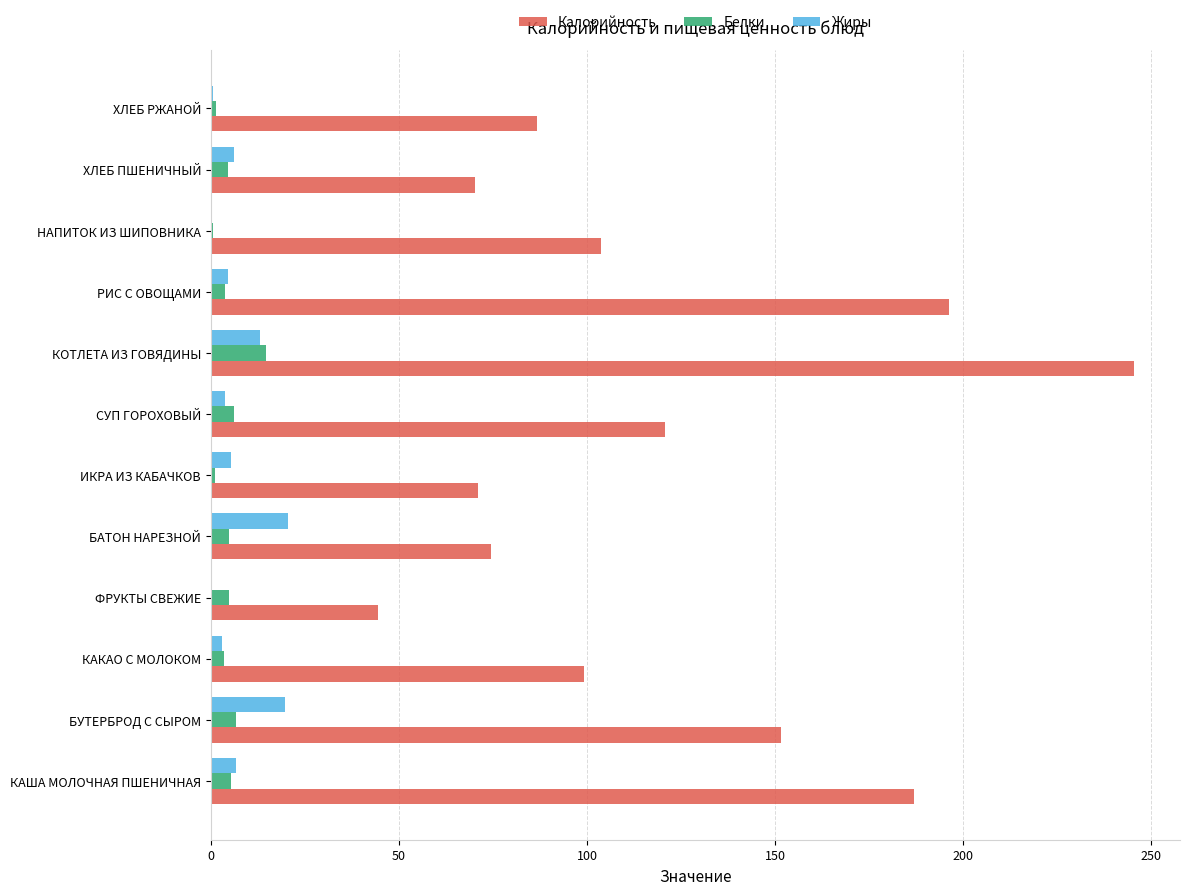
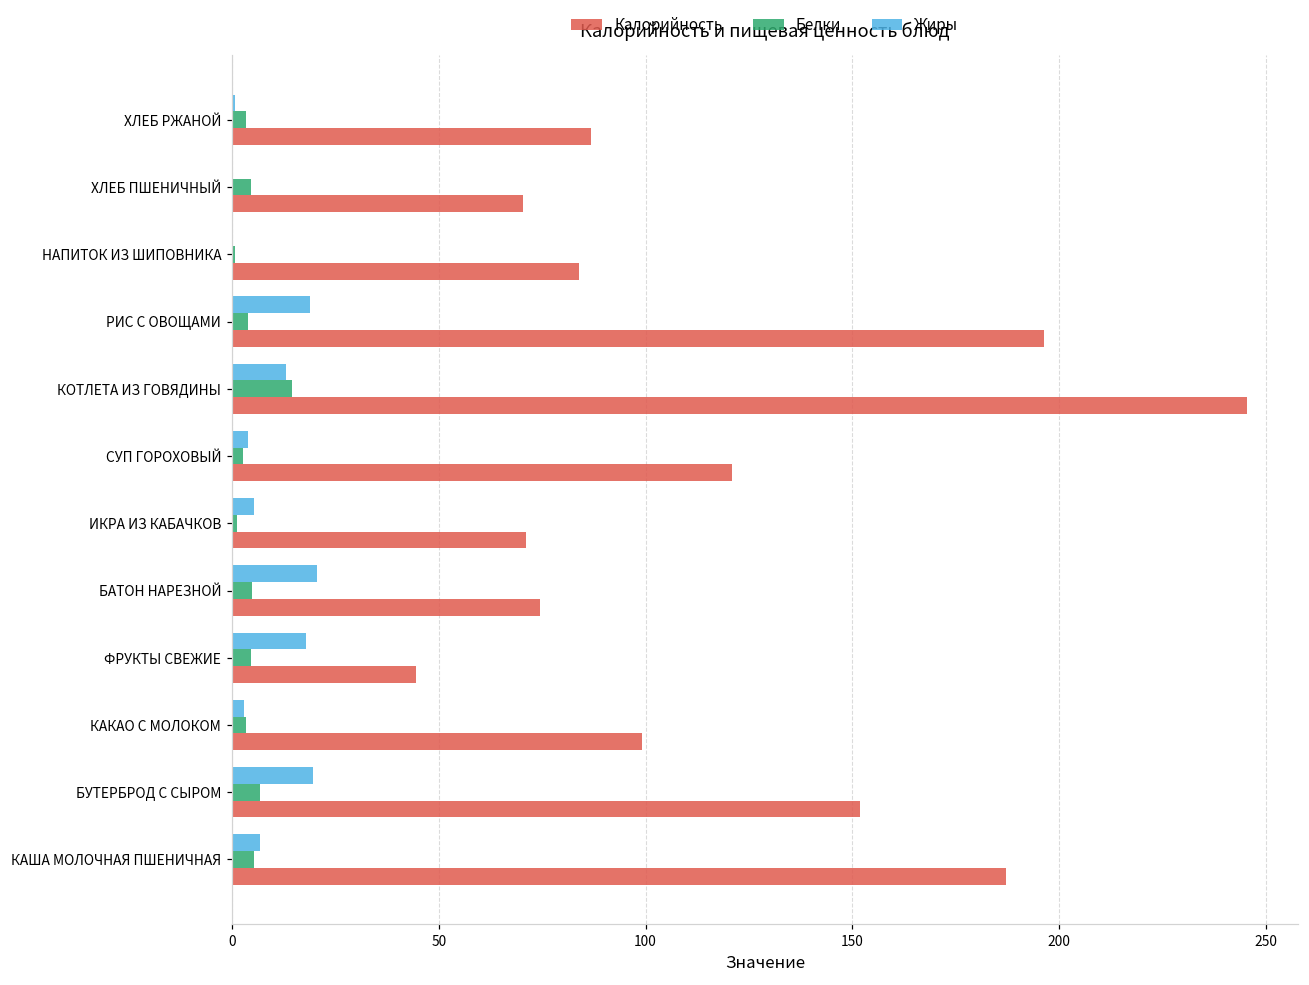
  {
    "Калорийность": {
      "ХЛЕБ РЖАНОЙ": 87,
      "ХЛЕБ ПШЕНИЧНЫЙ": 70,
-     "НАПИТОК ИЗ ШИПОВНИКА": 104,
+     "НАПИТОК ИЗ ШИПОВНИКА": 84,
      "РИС С ОВОЩАМИ": 196,
      "КОТЛЕТА ИЗ ГОВЯДИНЫ": 245,
      "СУП ГОРОХОВЫЙ": 121,
      "ИКРА ИЗ КАБАЧКОВ": 71,
      "БАТОН НАРЕЗНОЙ": 74,
      "ФРУКТЫ СВЕЖИЕ": 44,
      "КАКАО С МОЛОКОМ": 99,
      "БУТЕРБРОД С СЫРОМ": 152,
      "КАША МОЛОЧНАЯ ПШЕНИЧНАЯ": 187
    },
    "Белки": {
-     "ХЛЕБ РЖАНОЙ": 1,
+     "ХЛЕБ РЖАНОЙ": 4,
      "ХЛЕБ ПШЕНИЧНЫЙ": 4,
      "НАПИТОК ИЗ ШИПОВНИКА": 1,
      "РИС С ОВОЩАМИ": 4,
      "КОТЛЕТА ИЗ ГОВЯДИНЫ": 15,
-     "СУП ГОРОХОВЫЙ": 6,
+     "СУП ГОРОХОВЫЙ": 3,
      "ИКРА ИЗ КАБАЧКОВ": 1,
      "БАТОН НАРЕЗНОЙ": 5,
      "ФРУКТЫ СВЕЖИЕ": 5,
      "КАКАО С МОЛОКОМ": 3,
      "БУТЕРБРОД С СЫРОМ": 7,
      "КАША МОЛОЧНАЯ ПШЕНИЧНАЯ": 5
    },
    "Жиры": {
-     "ХЛЕБ ПШЕНИЧНЫЙ": 6,
-     "РИС С ОВОЩАМИ": 5,
+     "ХЛЕБ ПШЕНИЧНЫЙ": 0,
+     "РИС С ОВОЩАМИ": 19,
      "КОТЛЕТА ИЗ ГОВЯДИНЫ": 13,
      "СУП ГОРОХОВЫЙ": 4,
      "ИКРА ИЗ КАБАЧКОВ": 5,
      "БАТОН НАРЕЗНОЙ": 21,
-     "ФРУКТЫ СВЕЖИЕ": 0,
+     "ФРУКТЫ СВЕЖИЕ": 18,
      "КАКАО С МОЛОКОМ": 3,
      "БУТЕРБРОД С СЫРОМ": 20,
      "КАША МОЛОЧНАЯ ПШЕНИЧНАЯ": 7
    }
  }
